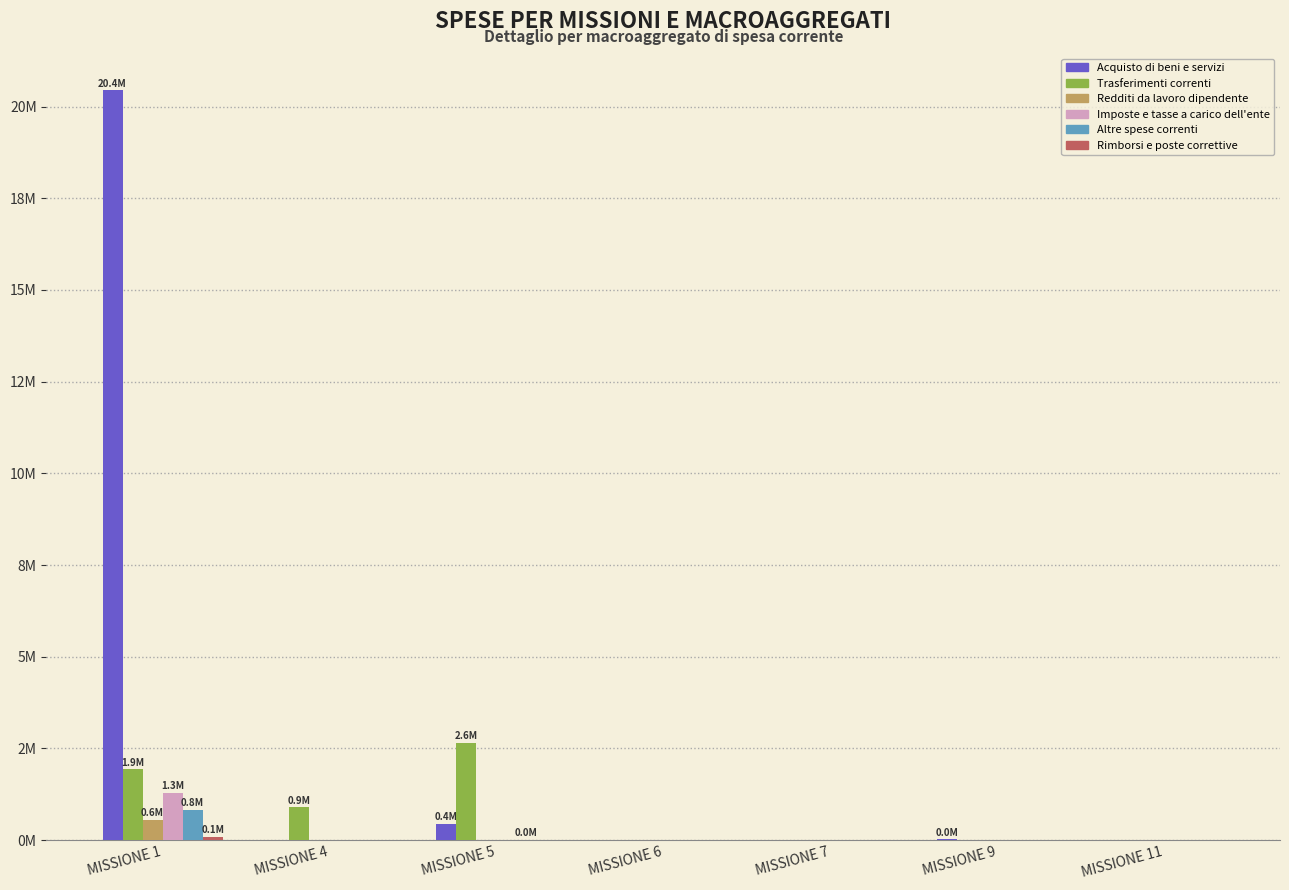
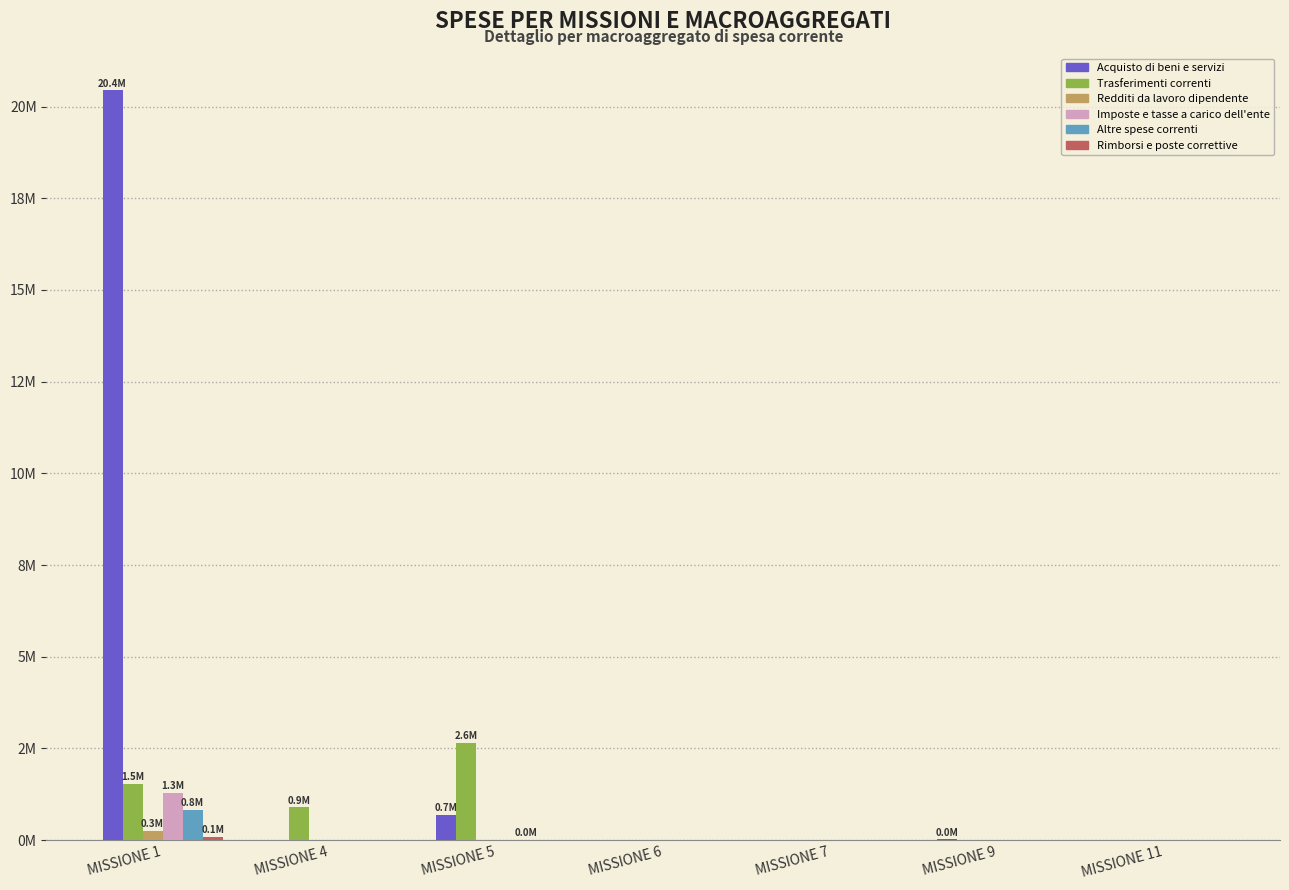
  {
    "Acquisto di beni e servizi": {
      "MISSIONE 1": "20.4M",
-     "MISSIONE 5": "0.4M"
+     "MISSIONE 5": "0.7M"
    },
    "Trasferimenti correnti": {
-     "MISSIONE 1": "1.9M",
+     "MISSIONE 1": "1.5M",
      "MISSIONE 4": "0.9M",
      "MISSIONE 5": "2.6M",
      "MISSIONE 9": "0.0M"
    },
    "Redditi da lavoro dipendente": {
-     "MISSIONE 1": "0.6M"
+     "MISSIONE 1": "0.3M"
    },
    "Imposte e tasse a carico dell'ente": {
      "MISSIONE 1": "1.3M",
      "MISSIONE 5": "0.0M"
    },
    "Altre spese correnti": {
      "MISSIONE 1": "0.8M"
    },
    "Rimborsi e poste correttive": {
      "MISSIONE 1": "0.1M",
      "MISSIONE 5": "0.0M"
    }
  }
